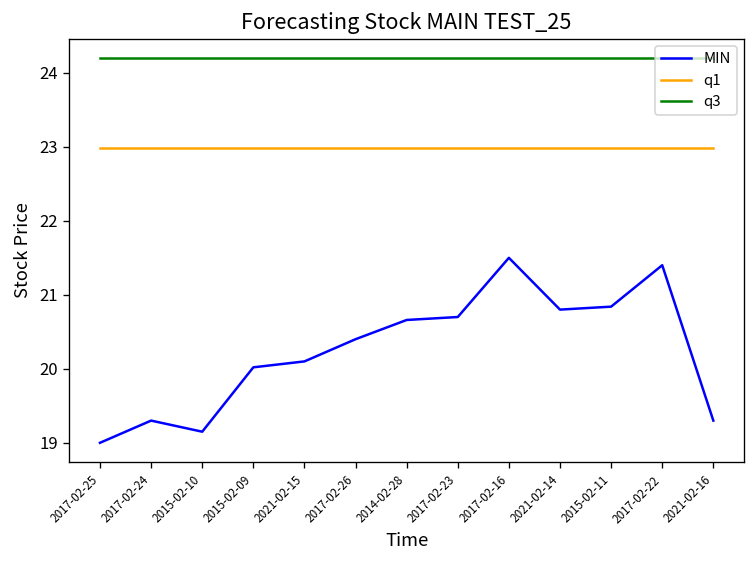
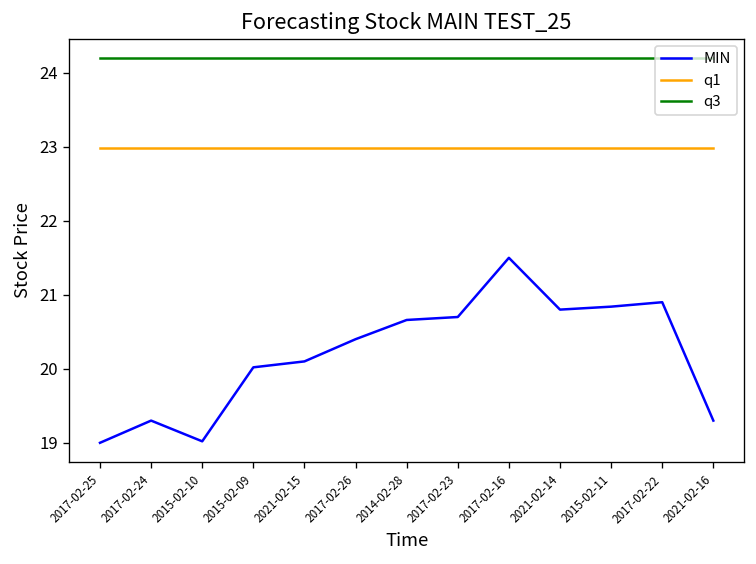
  {
    "MIN": {
      "2017-02-25": 19.0,
      "2017-02-24": 19.3,
-     "2015-02-10": 19.2,
+     "2015-02-10": 19.0,
      "2015-02-09": 20.0,
      "2021-02-15": 20.1,
      "2017-02-26": 20.4,
      "2014-02-28": 20.7,
      "2017-02-23": 20.7,
      "2017-02-16": 21.5,
      "2021-02-14": 20.8,
      "2015-02-11": 20.8,
-     "2017-02-22": 21.4,
+     "2017-02-22": 20.9,
      "2021-02-16": 19.3
    },
    "q1": {
      "2017-02-25": 23.0,
      "2017-02-24": 23.0,
      "2015-02-10": 23.0,
      "2015-02-09": 23.0,
      "2021-02-15": 23.0,
      "2017-02-26": 23.0,
      "2014-02-28": 23.0,
      "2017-02-23": 23.0,
      "2017-02-16": 23.0,
      "2021-02-14": 23.0,
      "2015-02-11": 23.0,
      "2017-02-22": 23.0,
      "2021-02-16": 23.0
    },
    "q3": {
      "2017-02-25": 24.2,
      "2017-02-24": 24.2,
      "2015-02-10": 24.2,
      "2015-02-09": 24.2,
      "2021-02-15": 24.2,
      "2017-02-26": 24.2,
      "2014-02-28": 24.2,
      "2017-02-23": 24.2,
      "2017-02-16": 24.2,
      "2021-02-14": 24.2,
      "2015-02-11": 24.2
    }
  }
